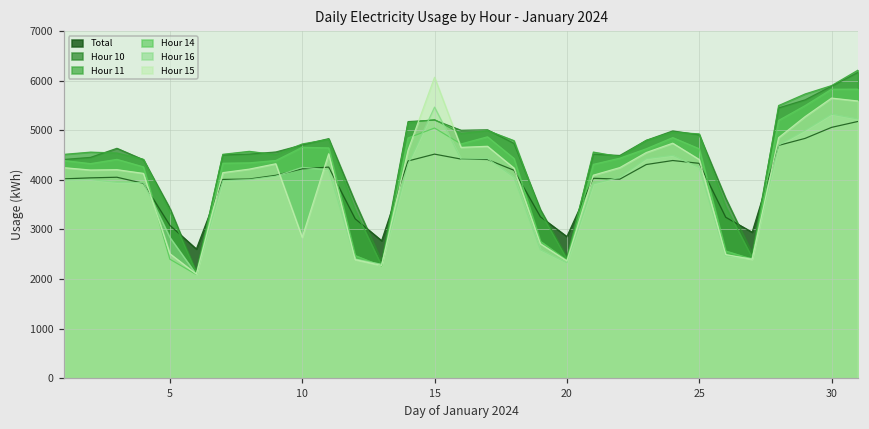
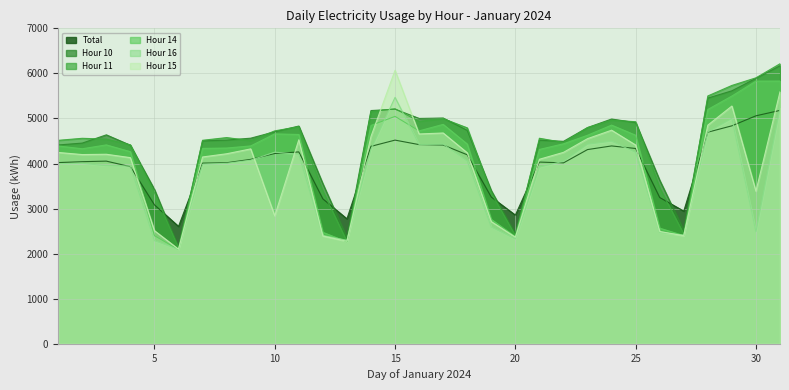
  {
    "Hour 16": {
-     "5": 2800,
+     "5": 2300,
      "15": 5500,
      "25": 4200,
-     "30": 5300
+     "30": 2500
    },
    "Hour 15": {
      "5": 2500,
      "10": 2800,
      "15": 6100,
      "25": 4400,
-     "30": 5700
+     "30": 3400
    }
  }
